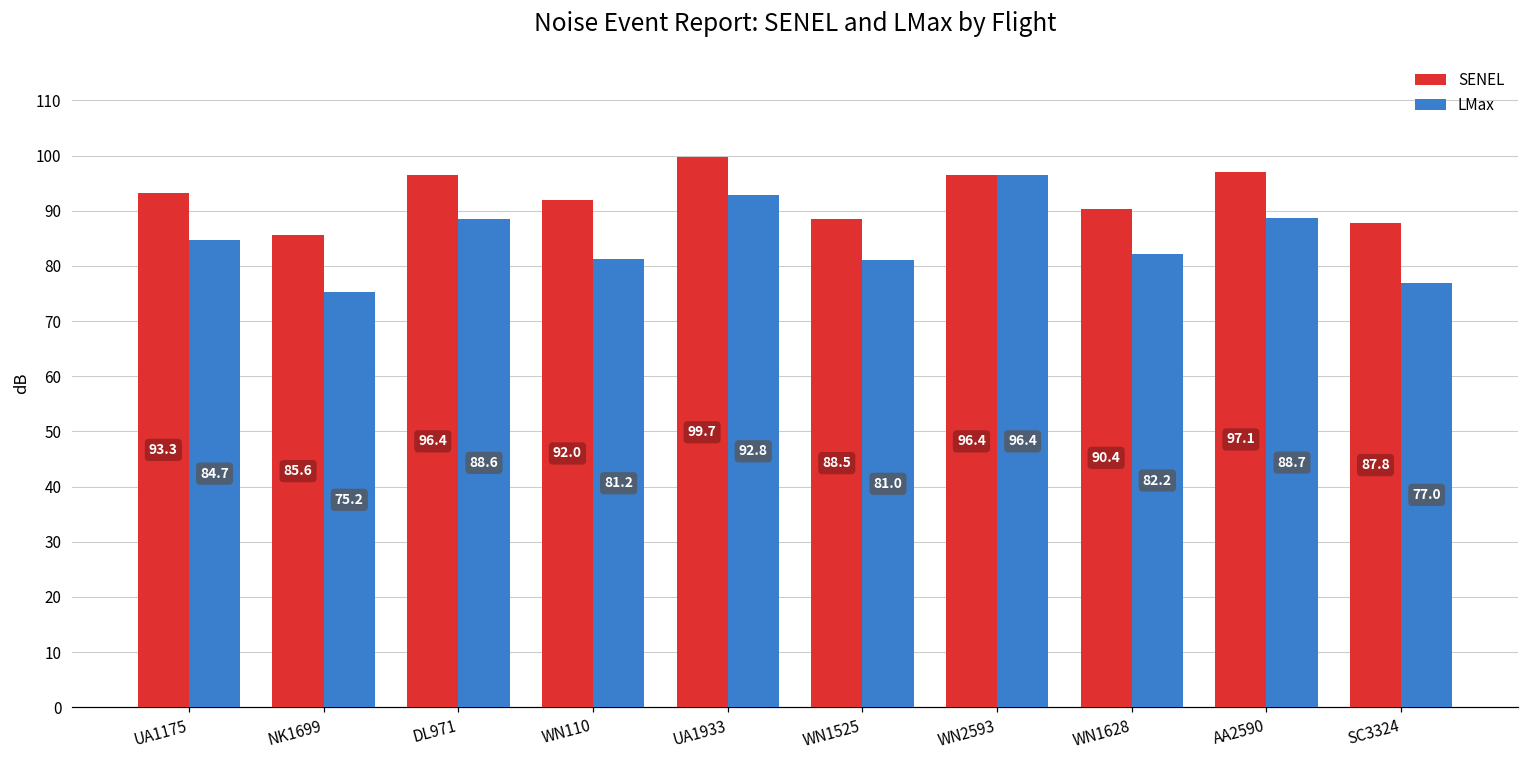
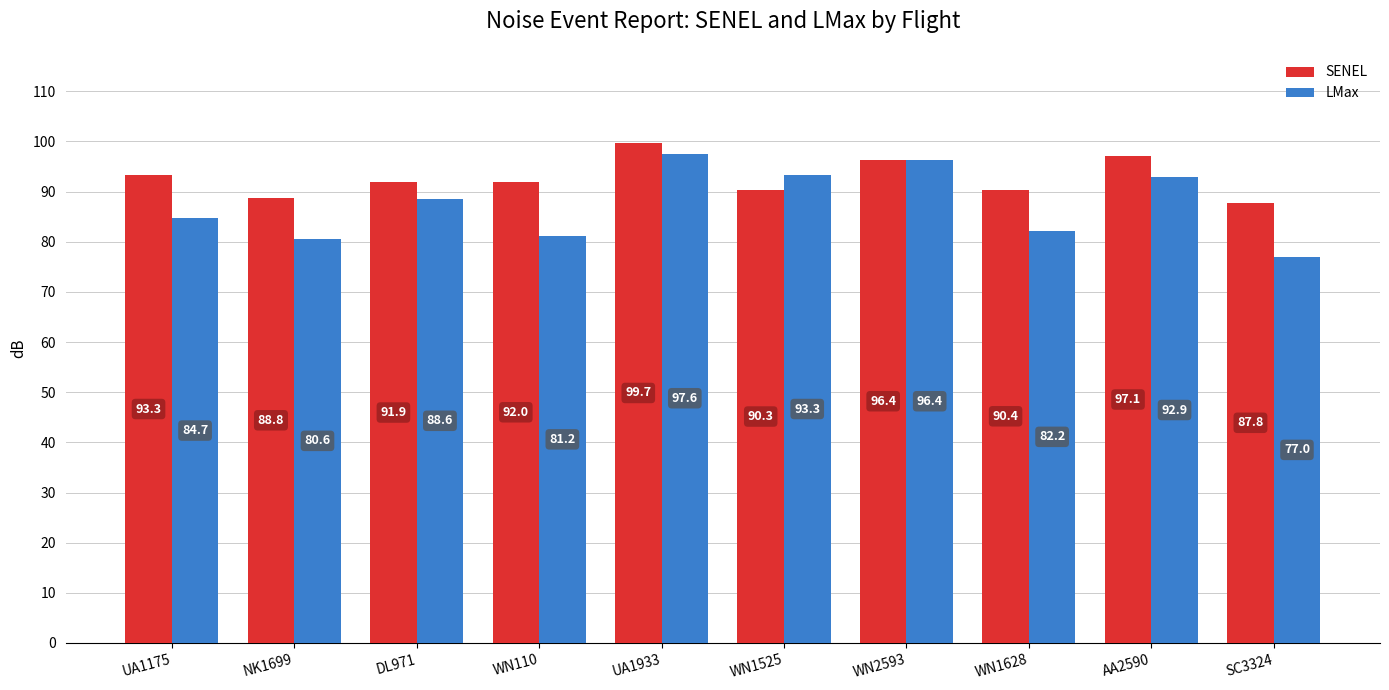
  {
    "SENEL": {
-     "NK1699": 85.6,
-     "DL971": 96.4,
-     "WN1525": 88.5
+     "NK1699": 88.8,
+     "DL971": 91.9,
+     "WN1525": 90.3
    },
    "LMax": {
-     "NK1699": 75.2,
-     "UA1933": 92.8,
-     "WN1525": 81.0,
-     "AA2590": 88.7
+     "NK1699": 80.6,
+     "UA1933": 97.6,
+     "WN1525": 93.3,
+     "AA2590": 92.9
    }
  }
